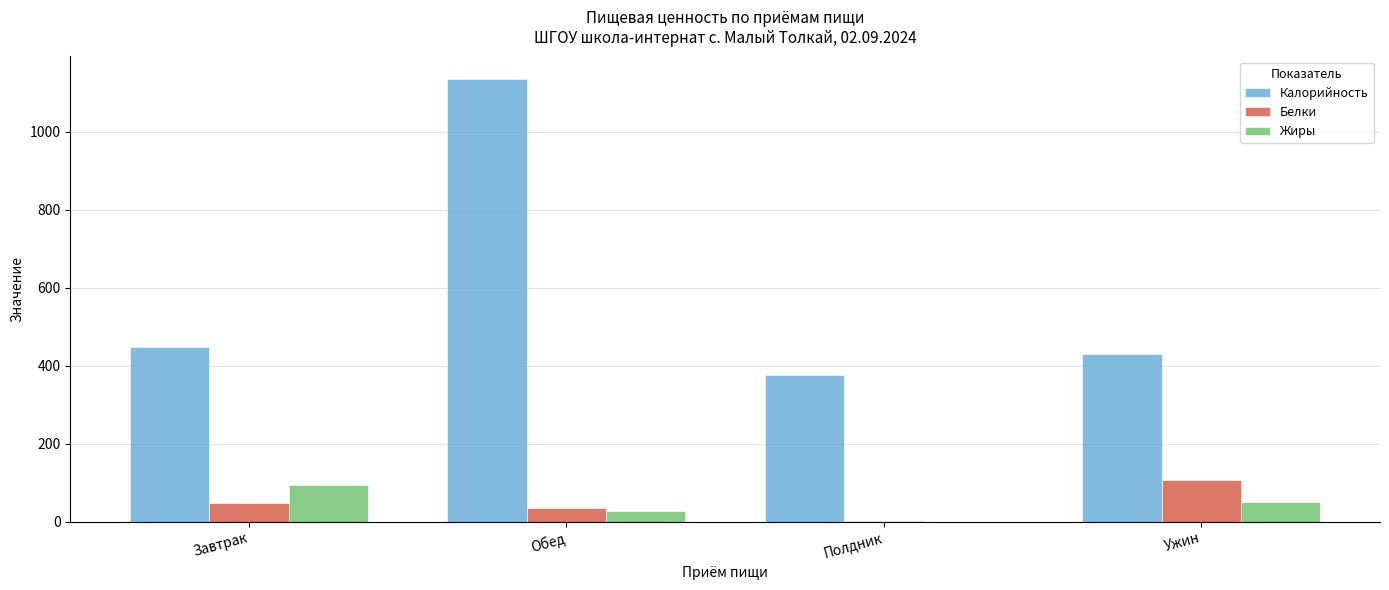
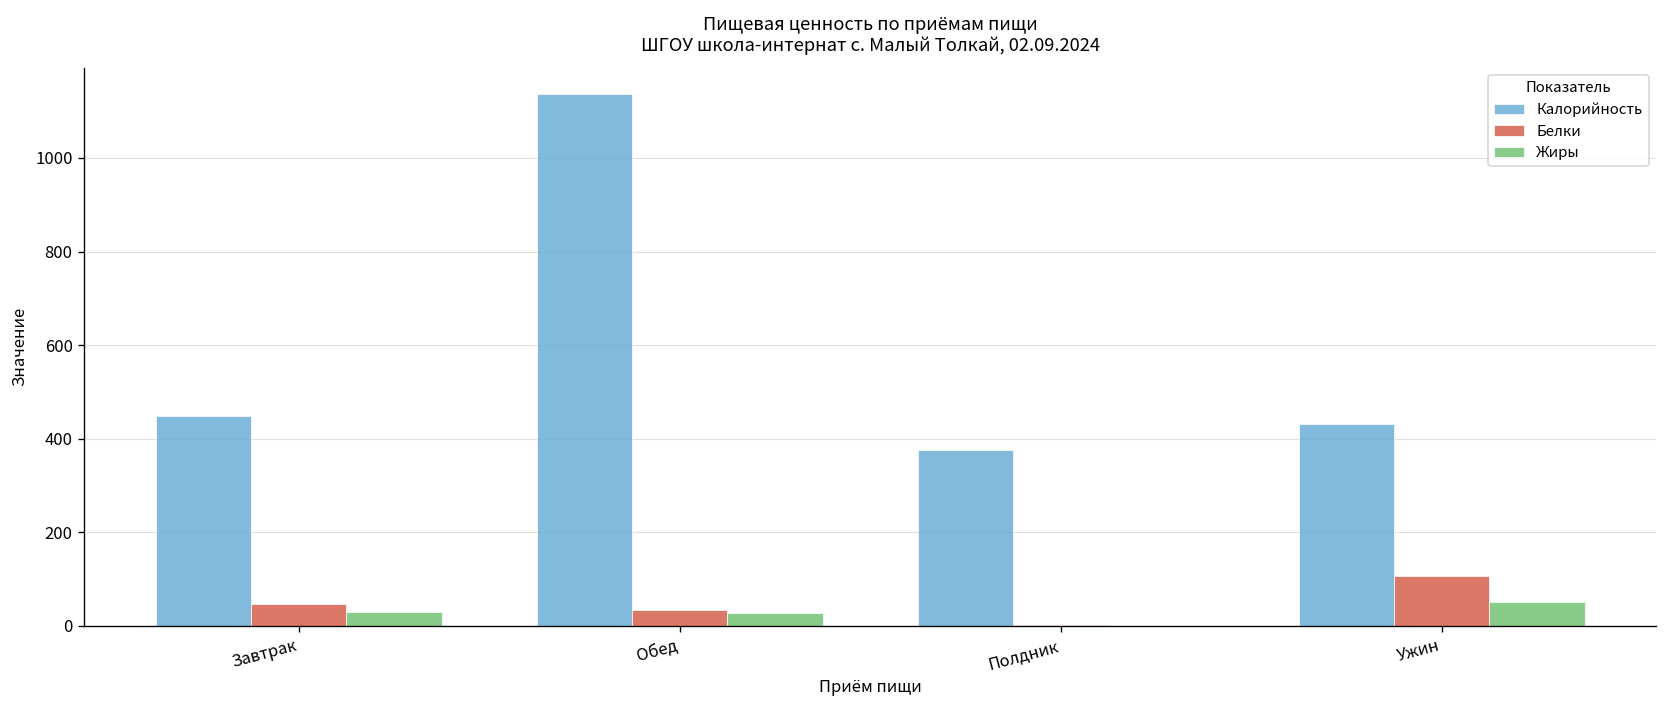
  {
    "Калорийность": {
      "Завтрак": 450,
      "Обед": 1140,
      "Полдник": 380,
      "Ужин": 430
    },
    "Белки": {
      "Завтрак": 50,
      "Обед": 40,
      "Ужин": 110
    },
    "Жиры": {
-     "Завтрак": 90,
+     "Завтрак": 30,
      "Обед": 30,
      "Полдник": 0,
      "Ужин": 50
    }
  }
